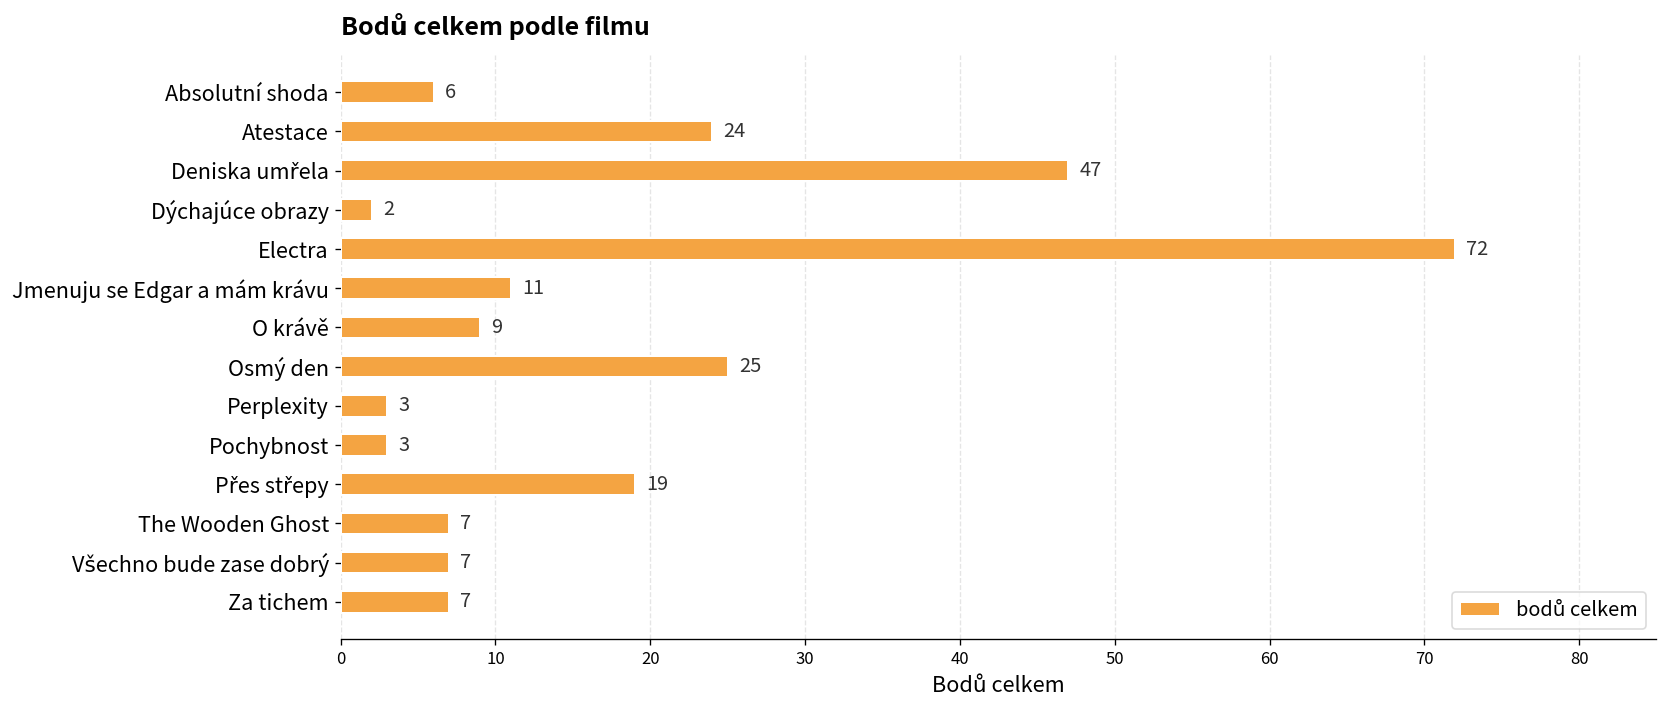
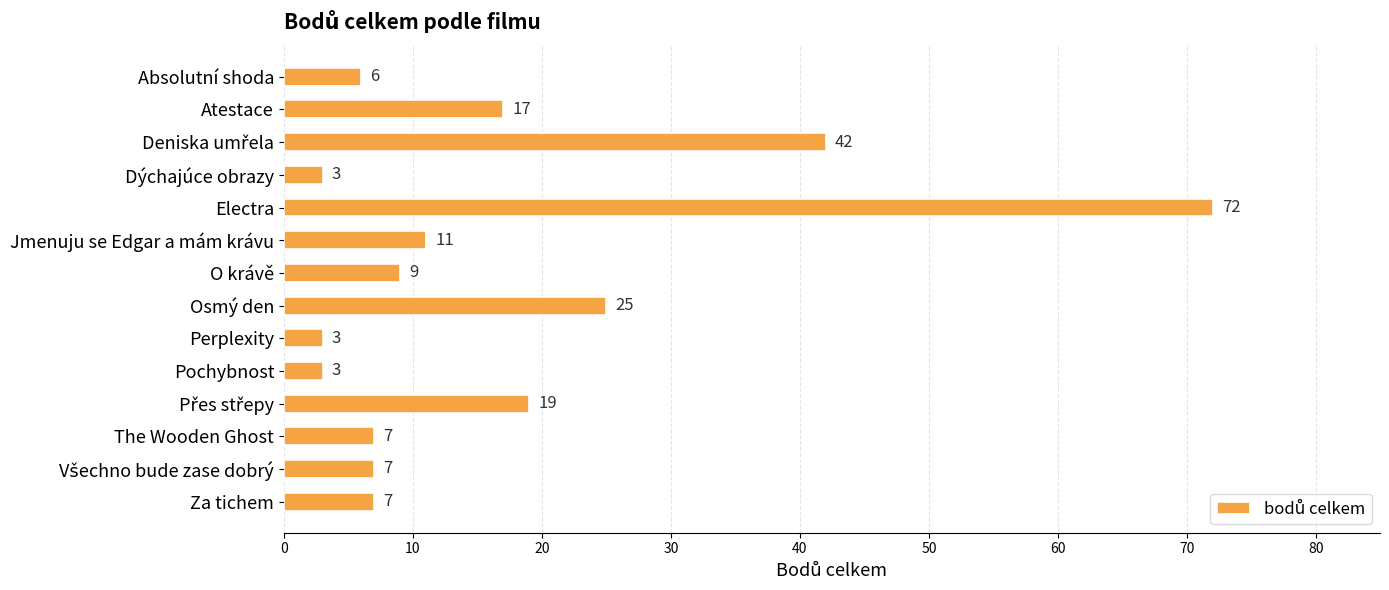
  {
    "Absolutní shoda": 6,
-   "Atestace": 24,
-   "Deniska umřela": 47,
-   "Dýchajúce obrazy": 2,
+   "Atestace": 17,
+   "Deniska umřela": 42,
+   "Dýchajúce obrazy": 3,
    "Electra": 72,
    "Jmenuju se Edgar a mám krávu": 11,
    "O krávě": 9,
    "Osmý den": 25,
    "Perplexity": 3,
    "Pochybnost": 3,
    "Přes střepy": 19,
    "The Wooden Ghost": 7,
    "Všechno bude zase dobrý": 7,
    "Za tichem": 7
  }
